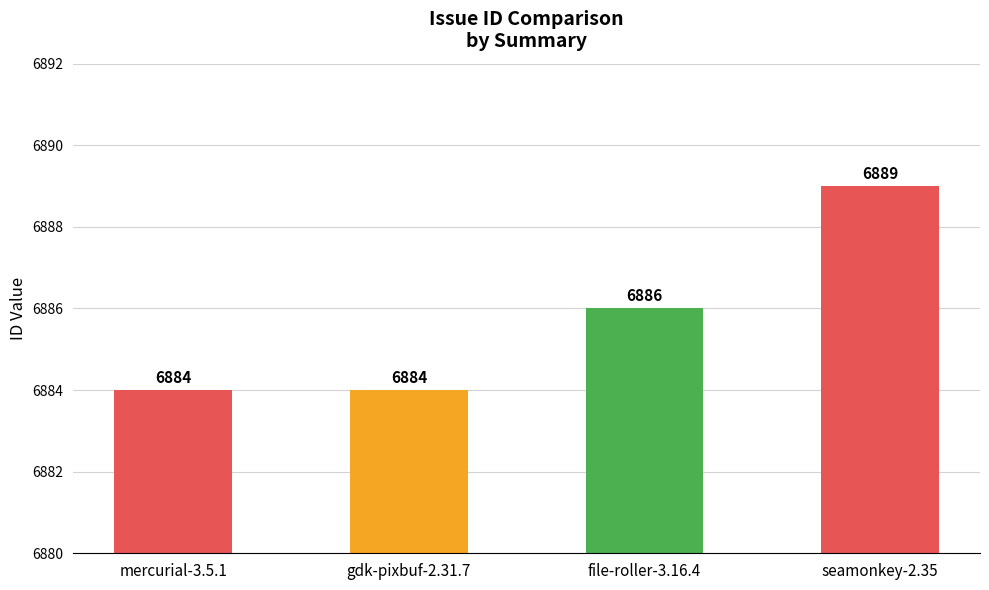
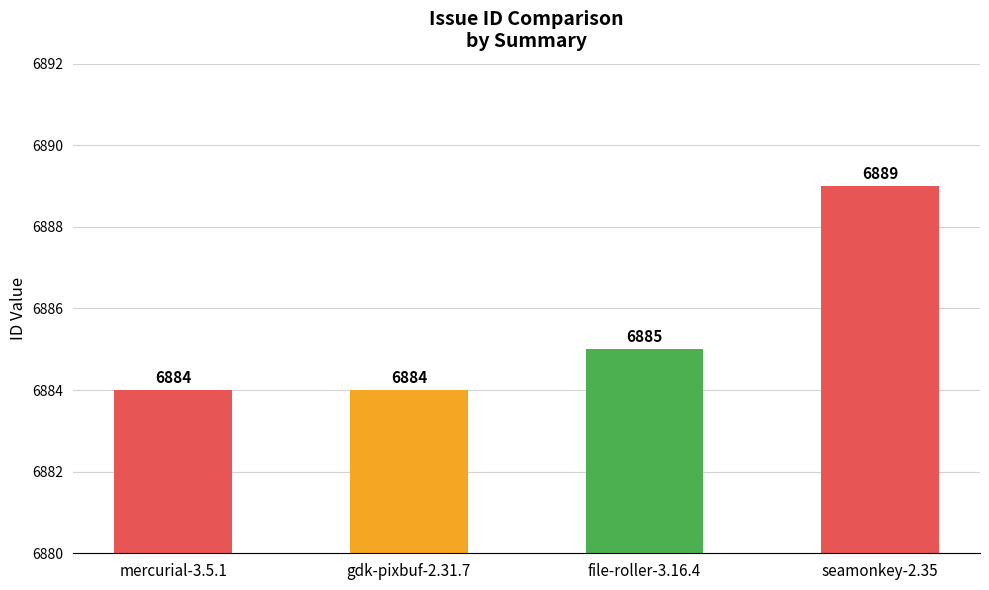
  {
    "mercurial-3.5.1": 6884,
    "gdk-pixbuf-2.31.7": 6884,
-   "file-roller-3.16.4": 6886,
+   "file-roller-3.16.4": 6885,
    "seamonkey-2.35": 6889
  }
